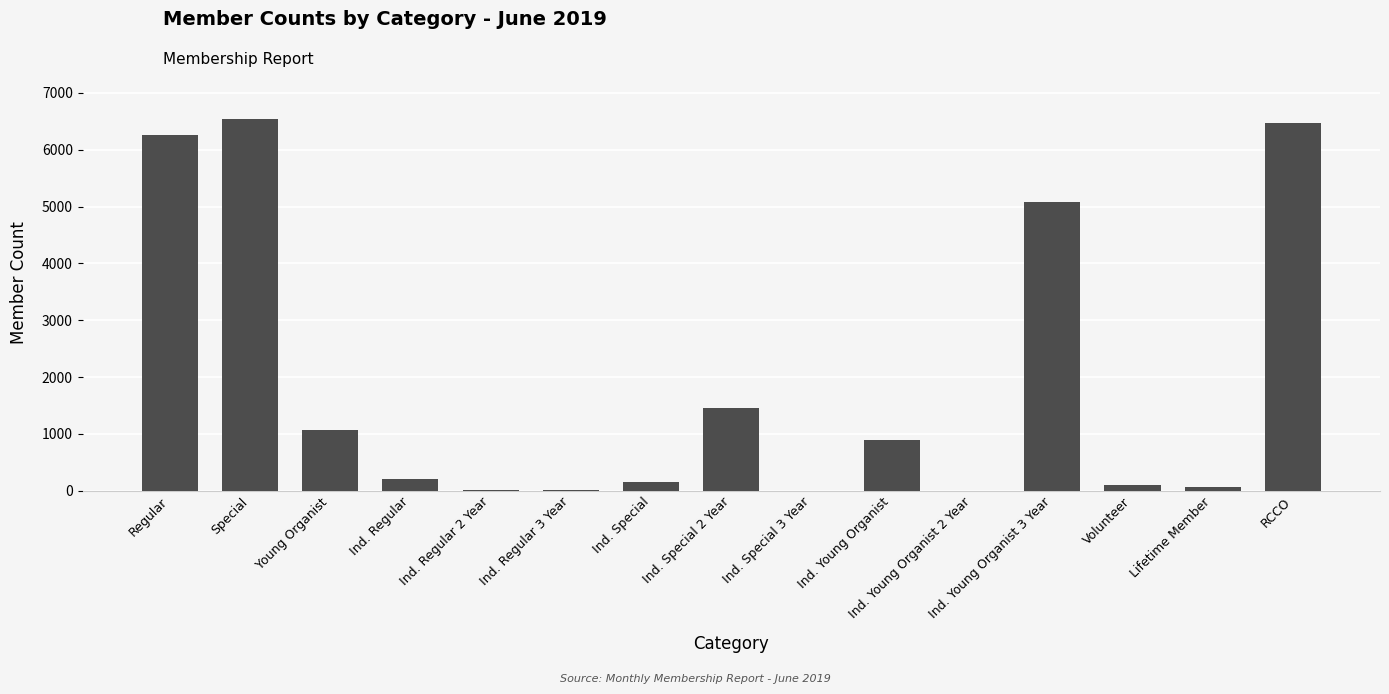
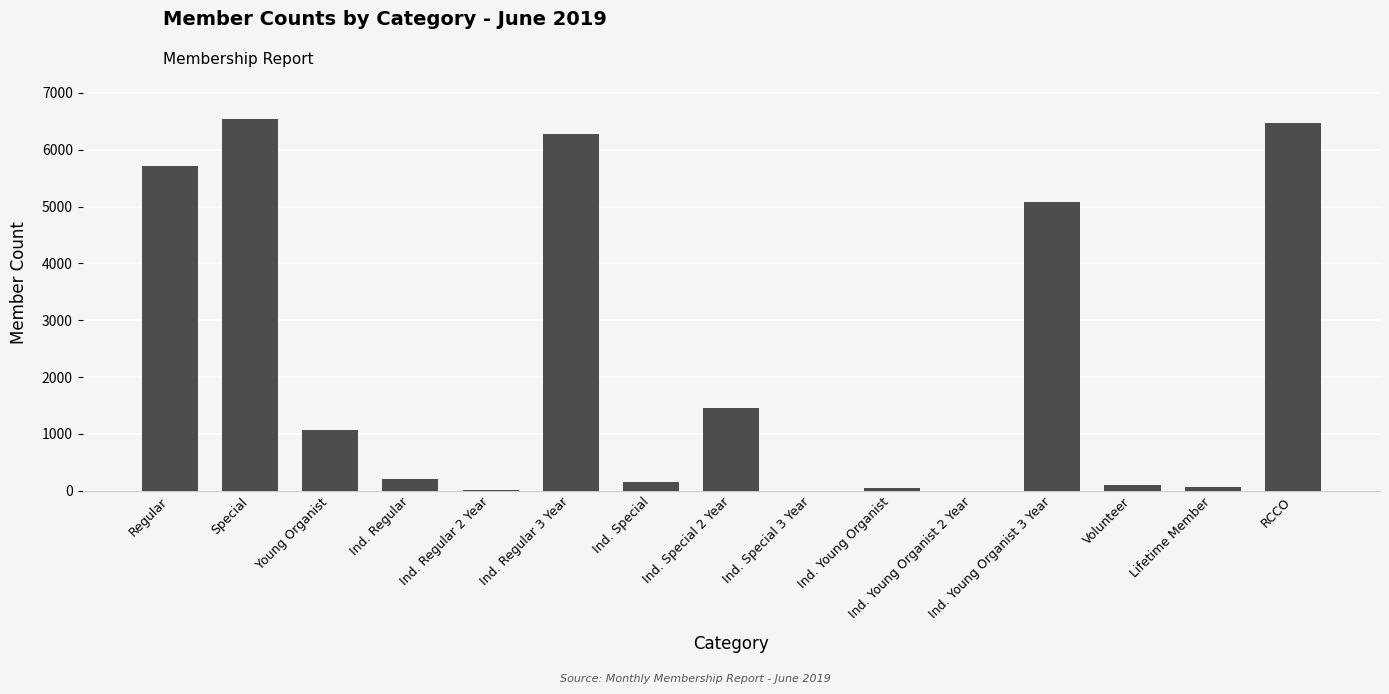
  {
-   "Regular": 6300,
+   "Regular": 5700,
    "Special": 6500,
    "Young Organist": 1100,
    "Ind. Regular": 200,
-   "Ind. Regular 3 Year": 0,
+   "Ind. Regular 3 Year": 6300,
    "Ind. Special": 200,
    "Ind. Special 2 Year": 1500,
-   "Ind. Young Organist": 900,
+   "Ind. Young Organist": 0,
    "Ind. Young Organist 2 Year": 0,
    "Ind. Young Organist 3 Year": 5100,
    "Volunteer": 100,
    "Lifetime Member": 100,
    "RCCO": 6500
  }
